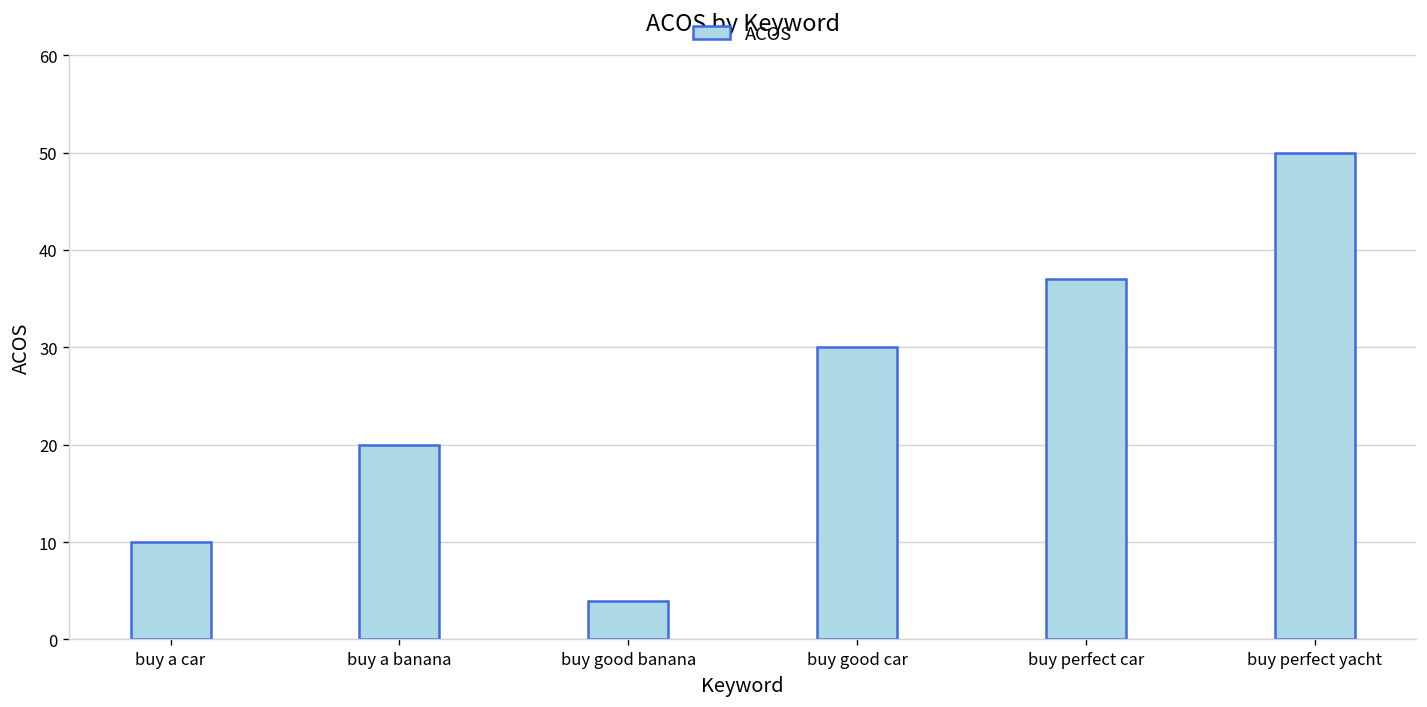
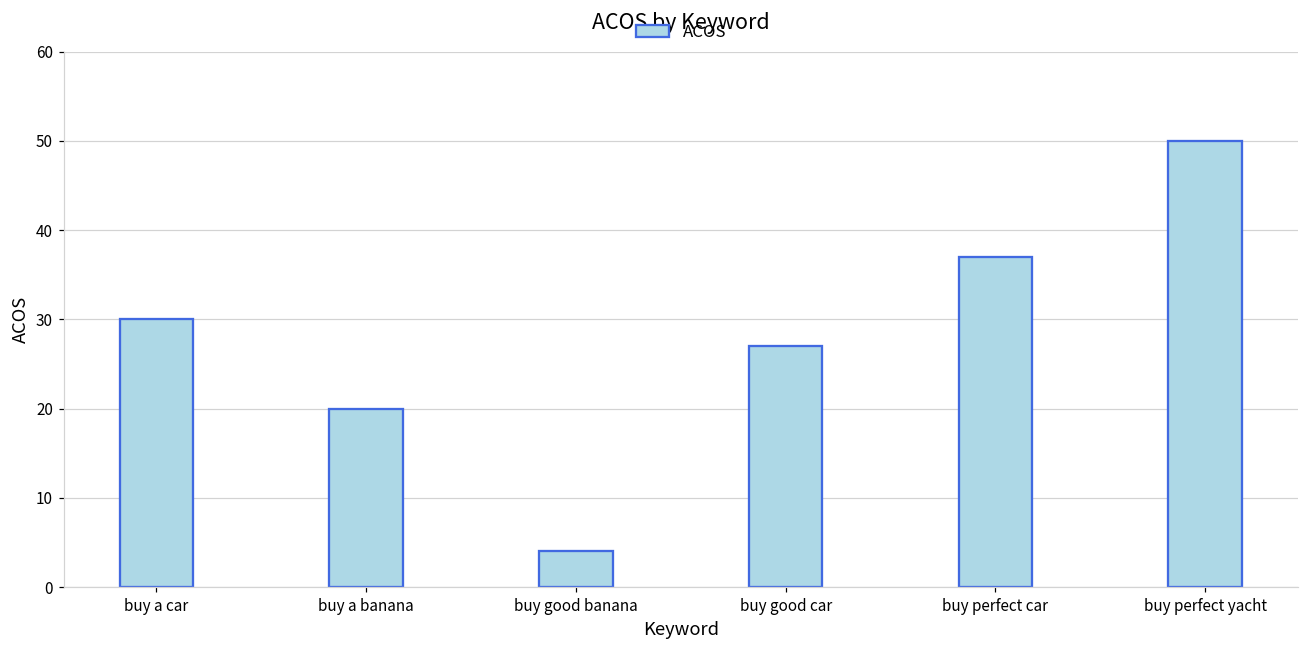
  {
-   "buy a car": 10,
+   "buy a car": 30,
    "buy a banana": 20,
    "buy good banana": 4,
-   "buy good car": 30,
+   "buy good car": 27,
    "buy perfect car": 37,
    "buy perfect yacht": 50
  }
